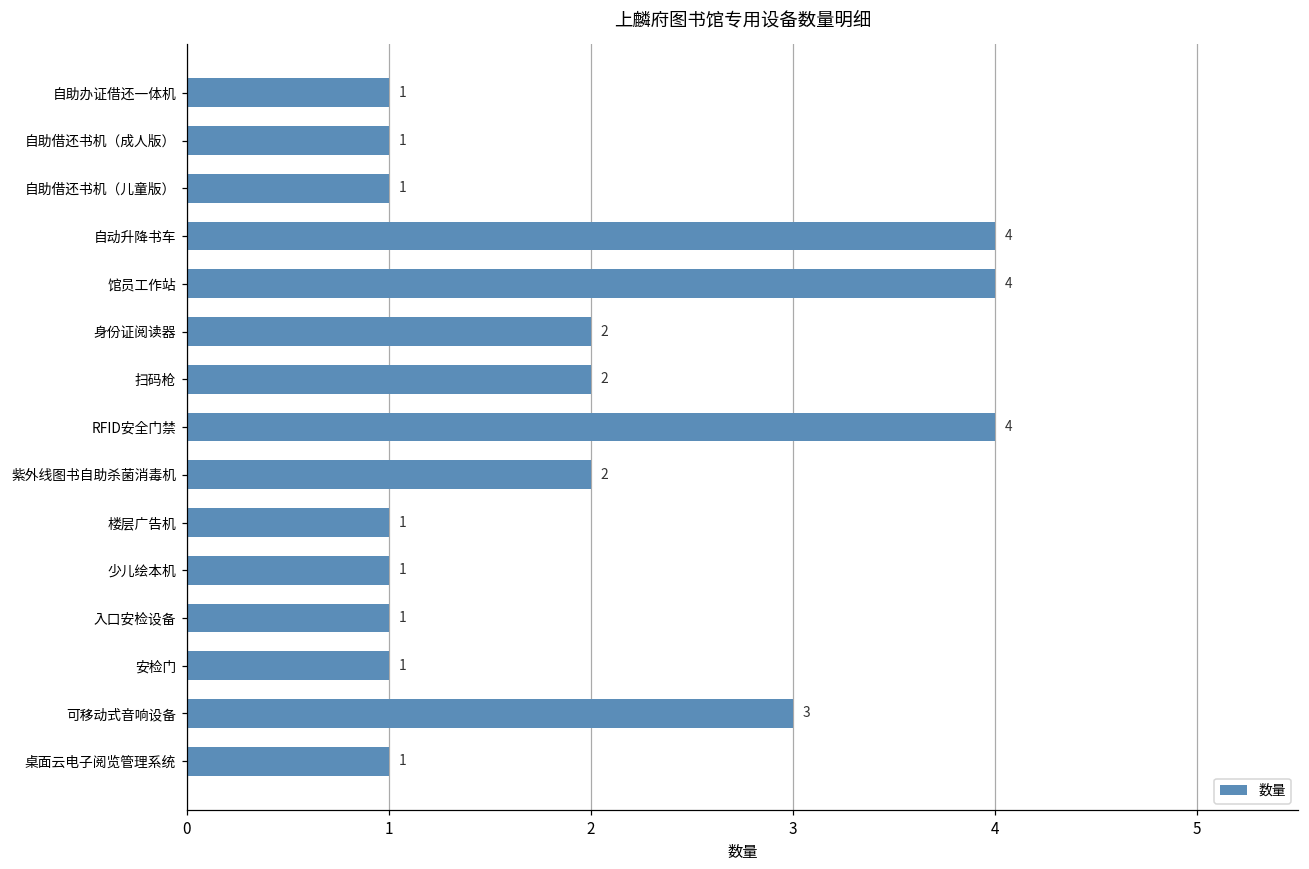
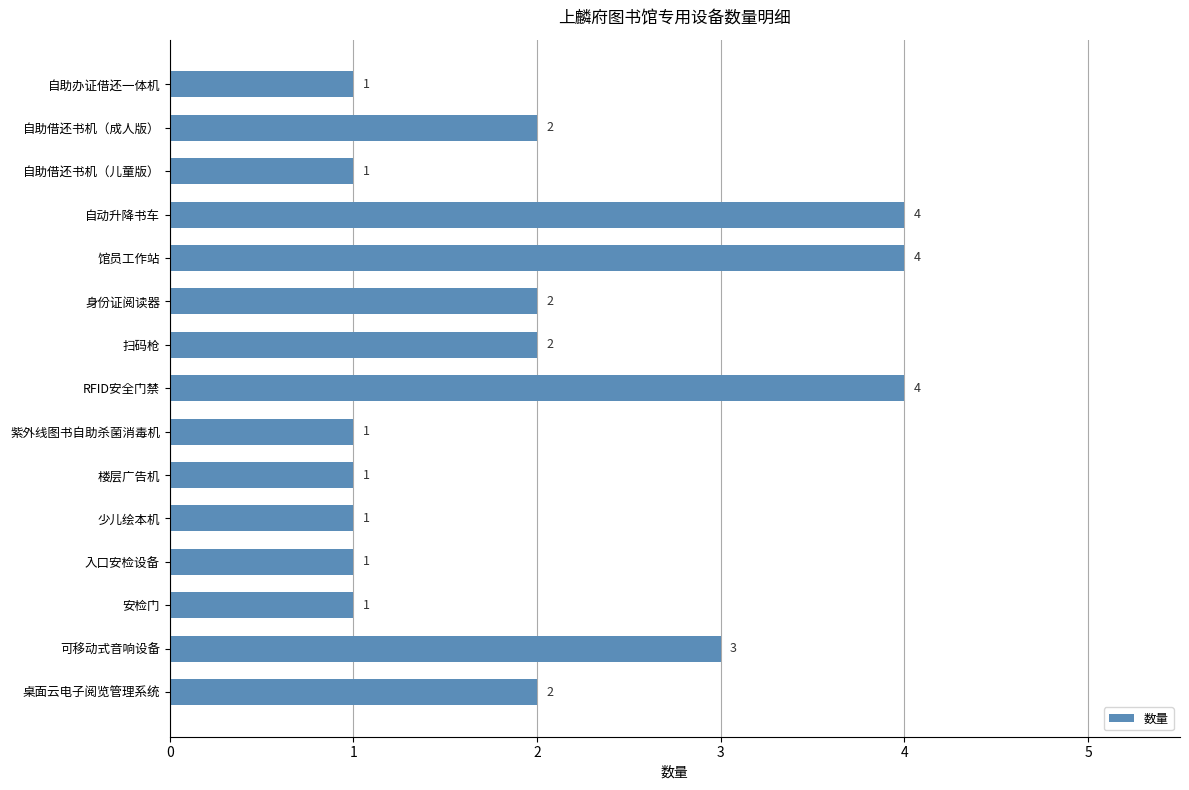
  {
    "自助办证借还一体机": 1,
-   "自助借还书机（成人版）": 1,
+   "自助借还书机（成人版）": 2,
    "自助借还书机（儿童版）": 1,
    "自动升降书车": 4,
    "馆员工作站": 4,
    "身份证阅读器": 2,
    "扫码枪": 2,
    "RFID安全门禁": 4,
-   "紫外线图书自助杀菌消毒机": 2,
+   "紫外线图书自助杀菌消毒机": 1,
    "楼层广告机": 1,
    "少儿绘本机": 1,
    "入口安检设备": 1,
    "安检门": 1,
    "可移动式音响设备": 3,
-   "桌面云电子阅览管理系统": 1
+   "桌面云电子阅览管理系统": 2
  }
